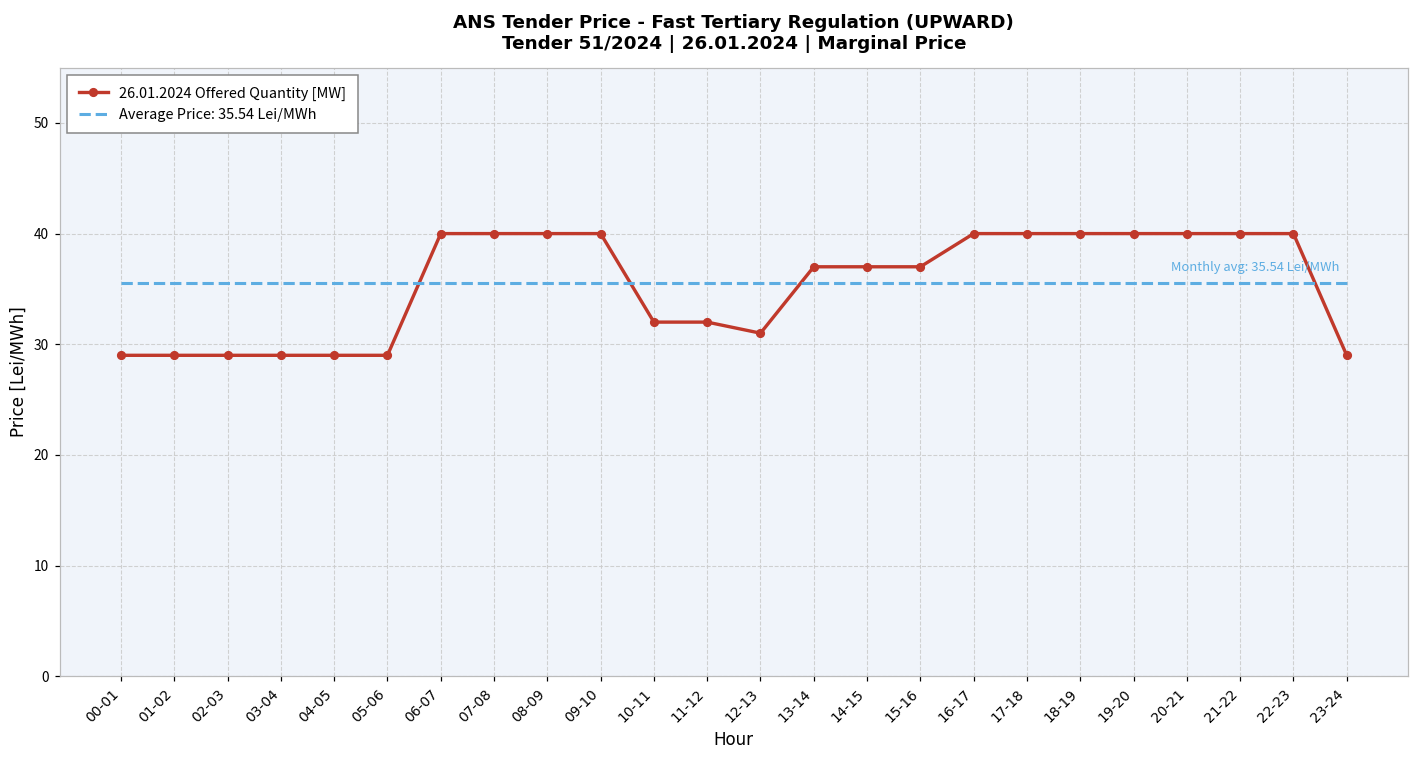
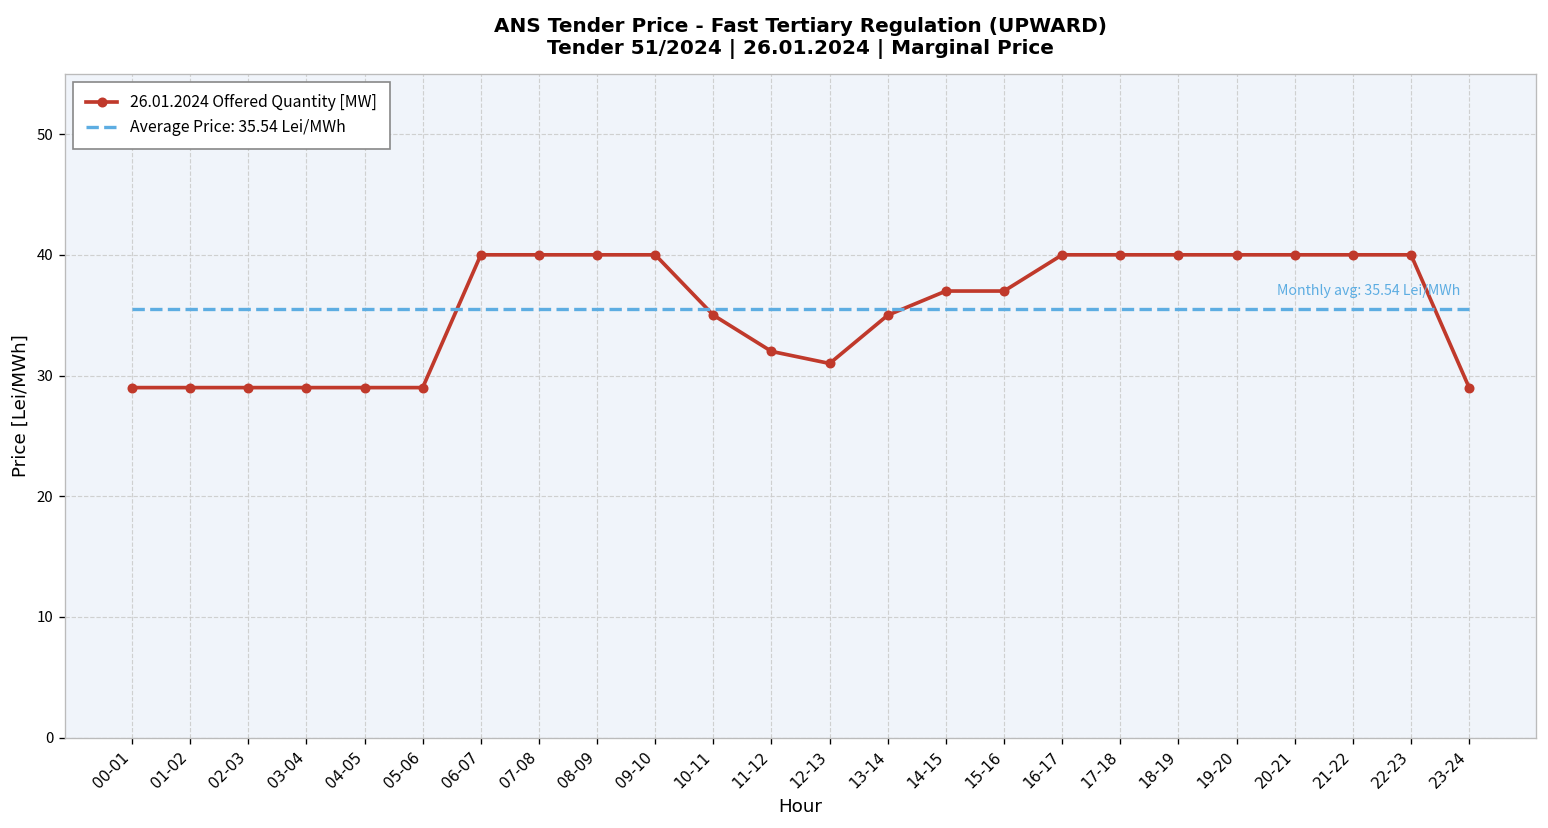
  {
    "26.01.2024 Offered Quantity [MW]": {
      "00-01": 29,
      "01-02": 29,
      "02-03": 29,
      "03-04": 29,
      "04-05": 29,
      "05-06": 29,
      "06-07": 40,
      "07-08": 40,
      "08-09": 40,
      "09-10": 40,
-     "10-11": 32,
+     "10-11": 35,
      "11-12": 32,
      "12-13": 31,
-     "13-14": 37,
+     "13-14": 35,
      "14-15": 37,
      "15-16": 37,
      "16-17": 40,
      "17-18": 40,
      "18-19": 40,
      "19-20": 40,
      "20-21": 40,
      "21-22": 40,
      "22-23": 40,
      "23-24": 29
    },
    "Average Price: 35.54 Lei/MWh": {
      "20-21": 35.54,
      "21-22": 35.54,
      "22-23": 35.54
    }
  }
